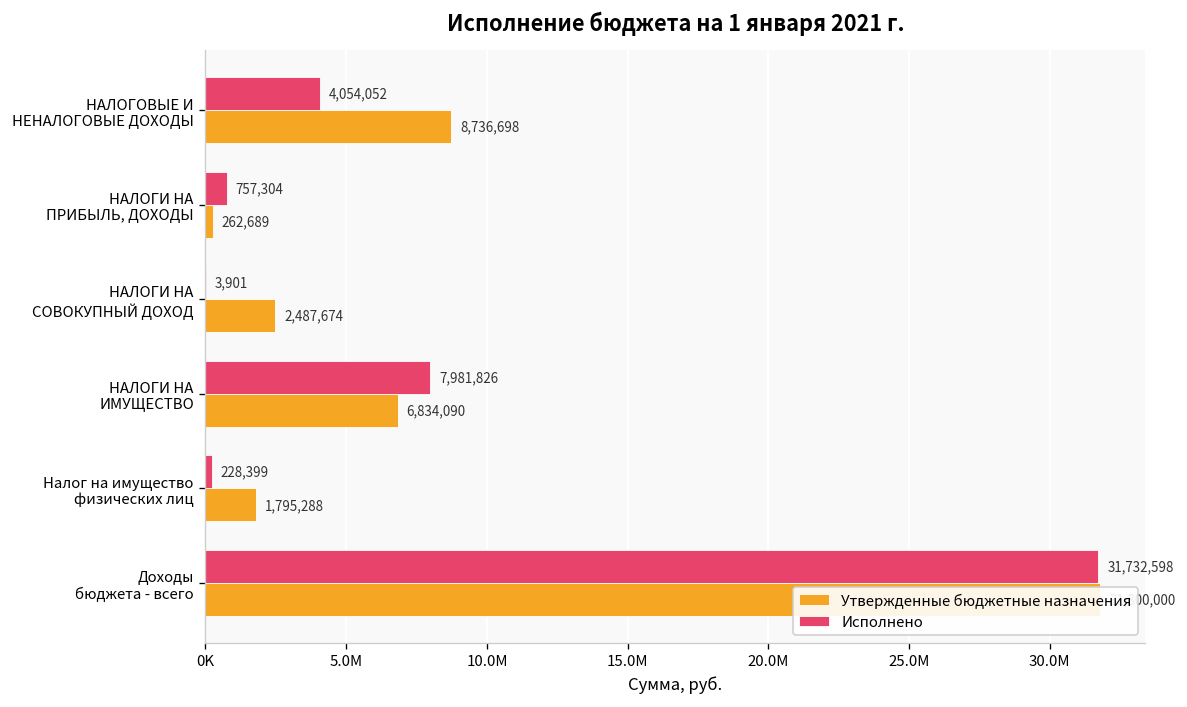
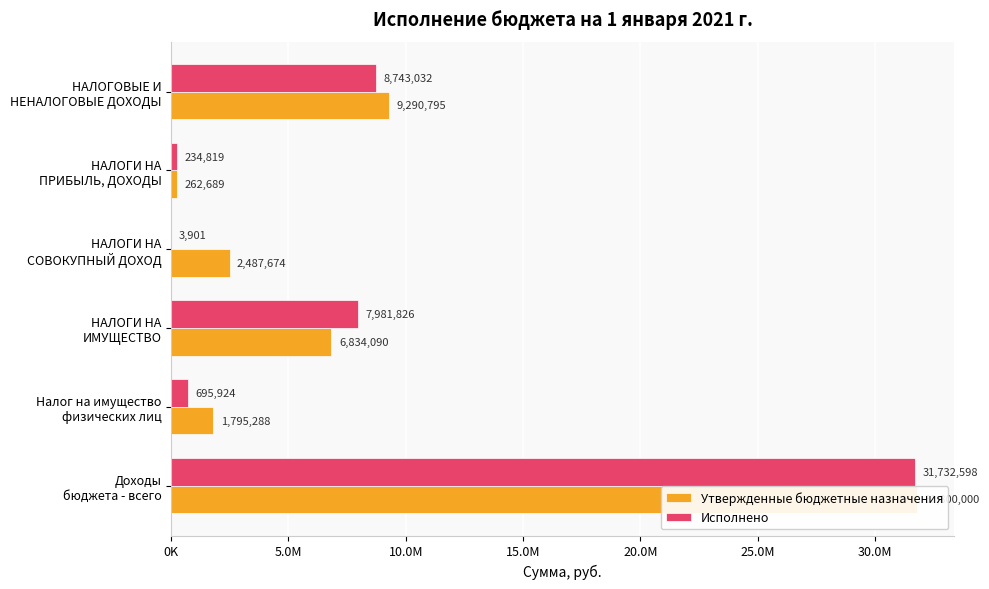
  {
    "Утвержденные бюджетные назначения": {
-     "НАЛОГОВЫЕ И НЕНАЛОГОВЫЕ ДОХОДЫ": "8,736,698",
+     "НАЛОГОВЫЕ И НЕНАЛОГОВЫЕ ДОХОДЫ": "9,290,795",
      "НАЛОГИ НА ПРИБЫЛЬ, ДОХОДЫ": "262,689",
      "НАЛОГИ НА СОВОКУПНЫЙ ДОХОД": "2,487,674",
      "НАЛОГИ НА ИМУЩЕСТВО": "6,834,090",
      "Налог на имущество физических лиц": "1,795,288"
    },
    "Исполнено": {
-     "НАЛОГОВЫЕ И НЕНАЛОГОВЫЕ ДОХОДЫ": "4,054,052",
-     "НАЛОГИ НА ПРИБЫЛЬ, ДОХОДЫ": "757,304",
+     "НАЛОГОВЫЕ И НЕНАЛОГОВЫЕ ДОХОДЫ": "8,743,032",
+     "НАЛОГИ НА ПРИБЫЛЬ, ДОХОДЫ": "234,819",
      "НАЛОГИ НА СОВОКУПНЫЙ ДОХОД": "3,901",
      "НАЛОГИ НА ИМУЩЕСТВО": "7,981,826",
-     "Налог на имущество физических лиц": "228,399",
+     "Налог на имущество физических лиц": "695,924",
      "Доходы бюджета - всего": "31,732,598"
    }
  }
